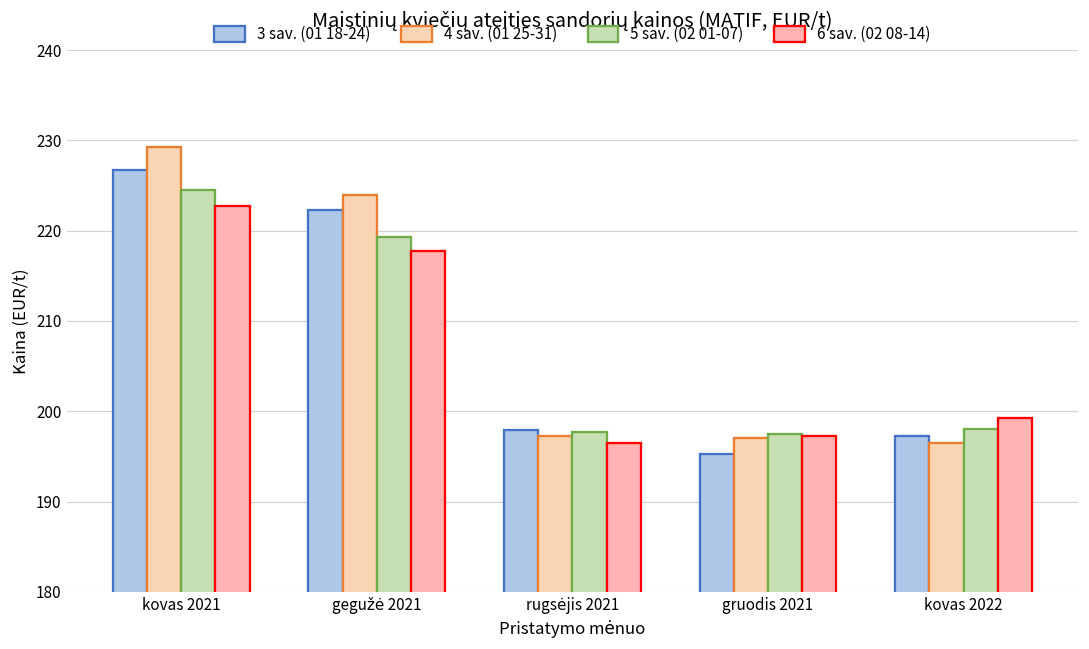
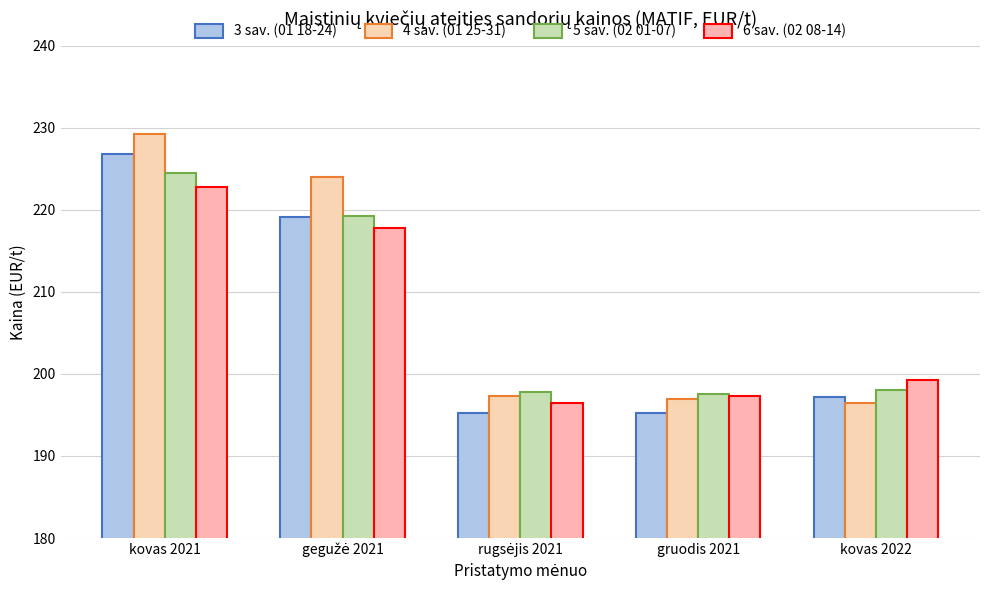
  {
    "3 sav. (01 18-24)": {
      "kovas 2021": 227,
-     "gegužė 2021": 222,
-     "rugsėjis 2021": 198,
+     "gegužė 2021": 219,
+     "rugsėjis 2021": 195,
      "gruodis 2021": 195,
      "kovas 2022": 197
    }
  }
